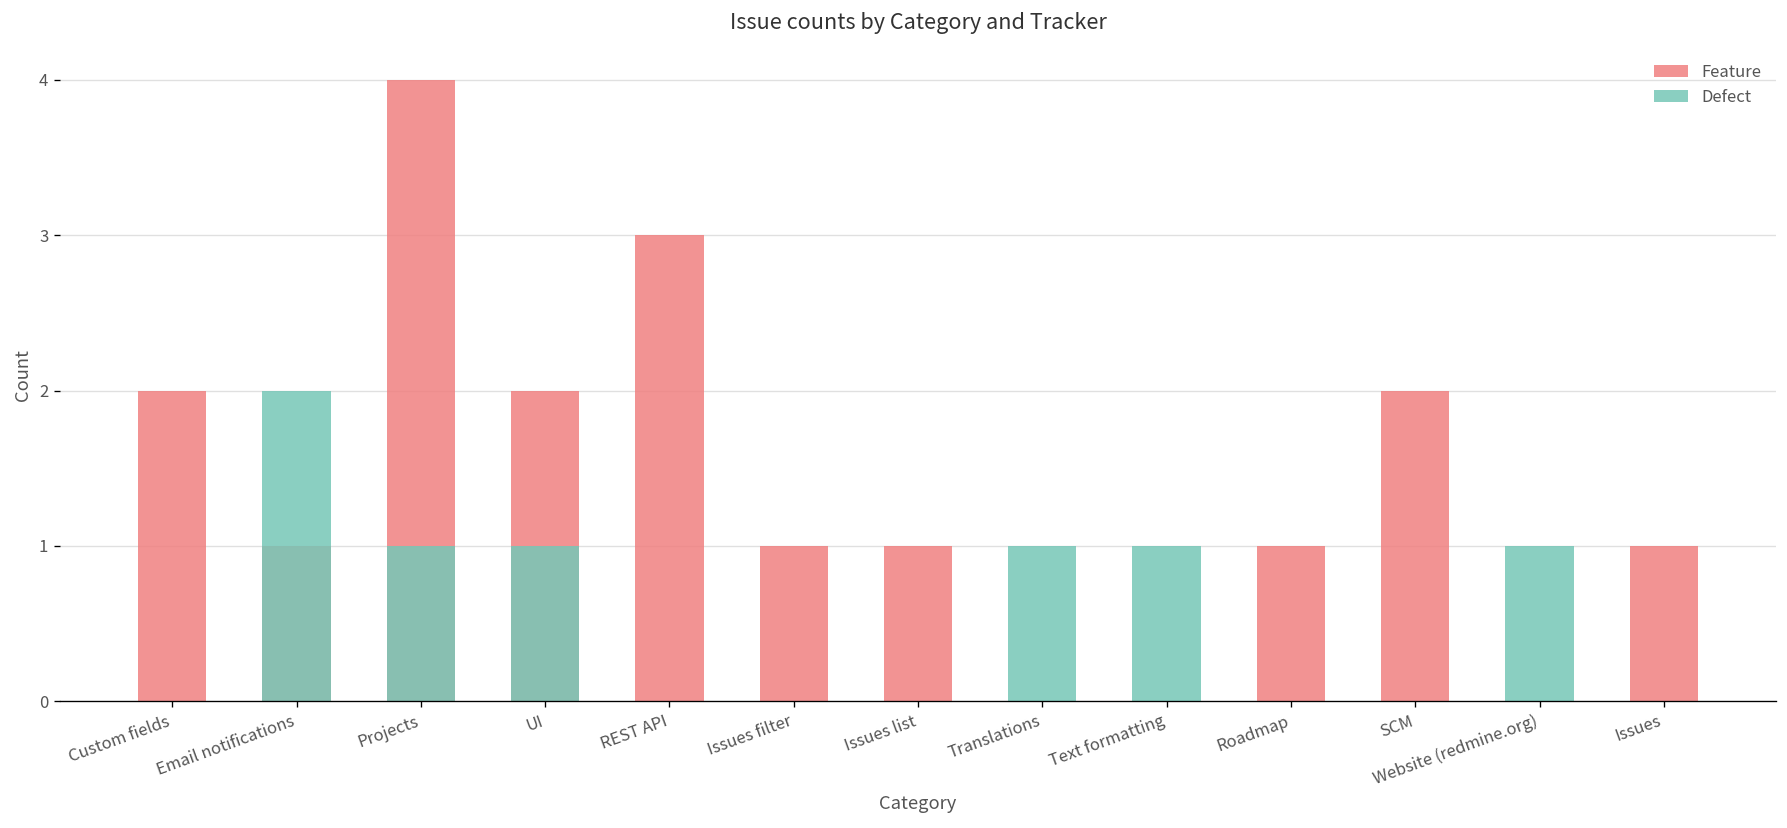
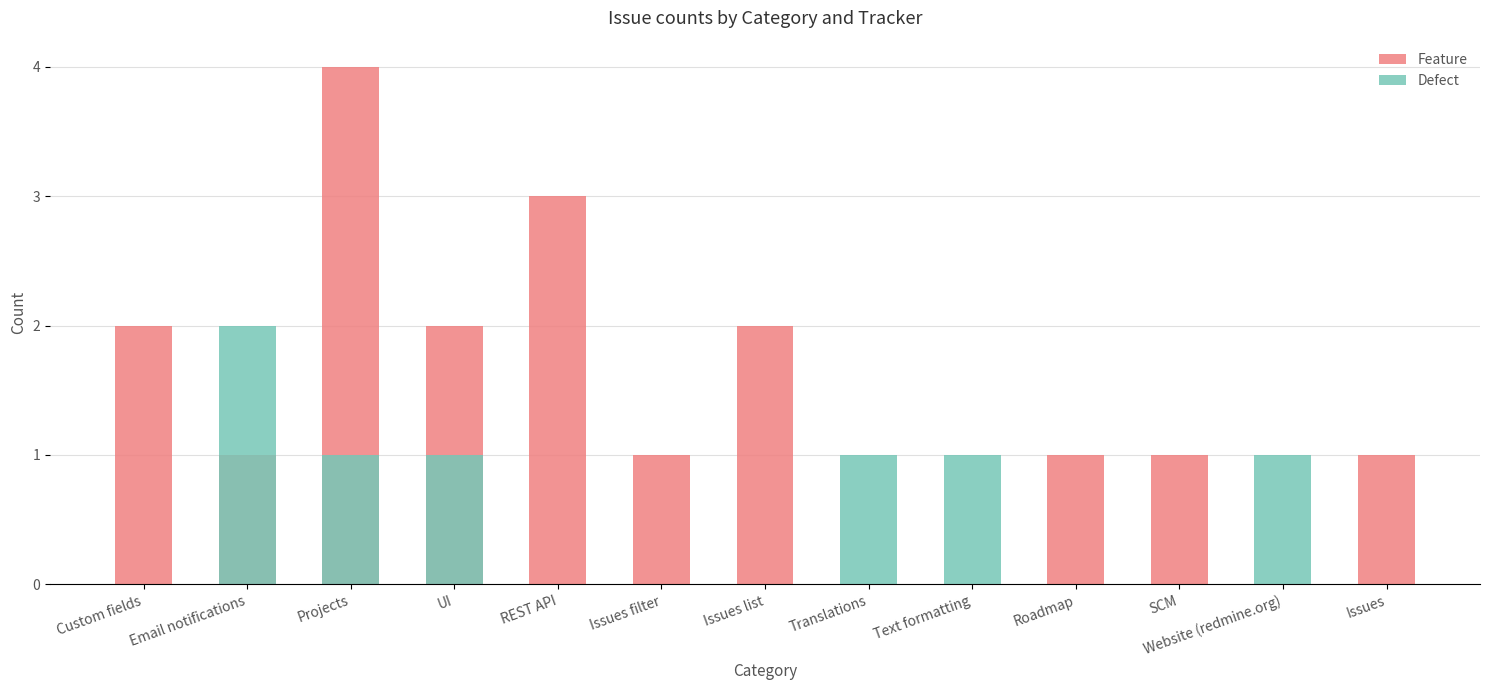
  {
    "Feature": {
      "Custom fields": 2,
      "Projects": 4,
      "UI": 2,
      "REST API": 3,
      "Issues filter": 1,
-     "Issues list": 1,
+     "Issues list": 2,
      "Translations": 0,
      "Text formatting": 0,
      "Roadmap": 1,
-     "SCM": 2,
+     "SCM": 1,
      "Website (redmine.org)": 0,
      "Issues": 1
    },
    "Defect": {
      "Custom fields": 0,
      "Email notifications": 2,
      "REST API": 0,
      "Issues filter": 0,
      "Issues list": 0,
      "Translations": 1,
      "Text formatting": 1,
      "Roadmap": 0,
      "SCM": 0,
      "Website (redmine.org)": 1,
      "Issues": 0
    }
  }
